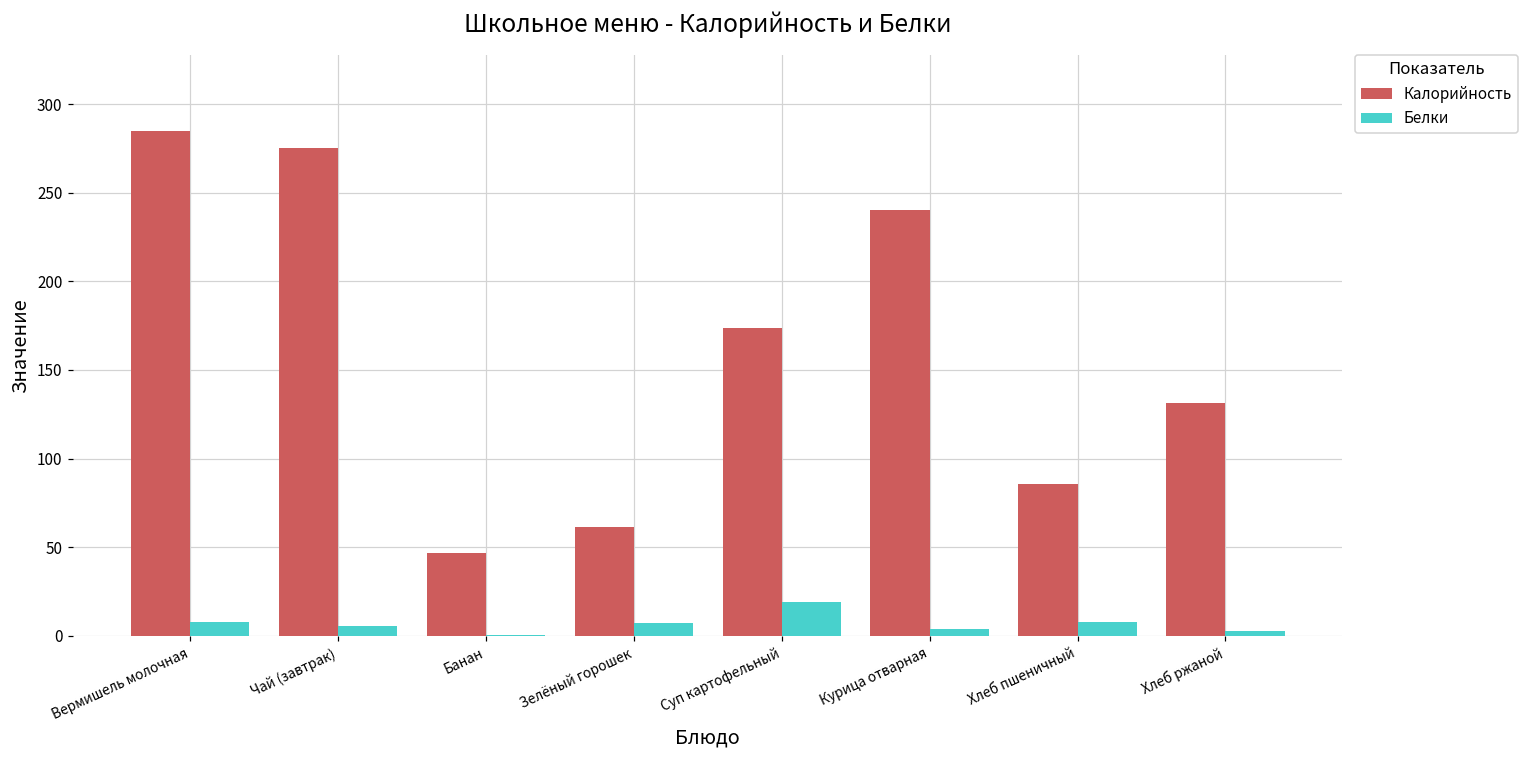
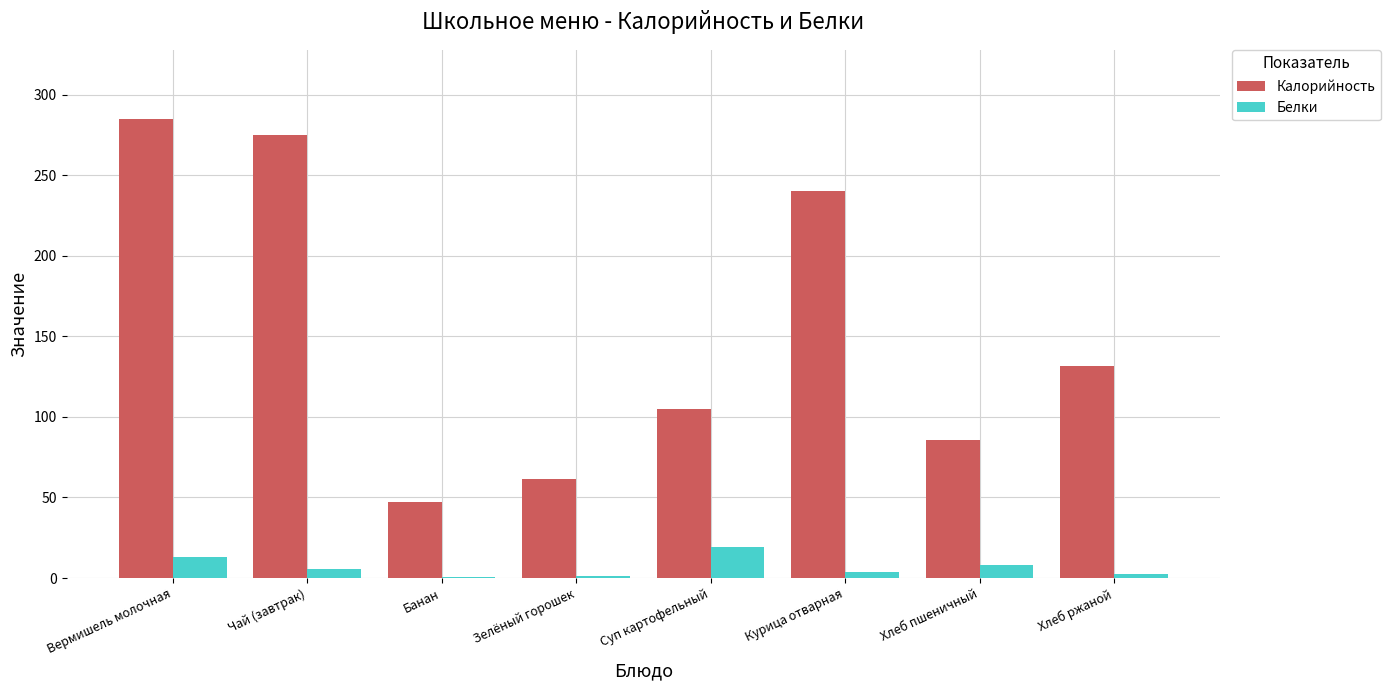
  {
    "Калорийность": {
      "Вермишель молочная": 285,
      "Чай (завтрак)": 275,
      "Банан": 47,
      "Зелёный горошек": 62,
-     "Суп картофельный": 174,
+     "Суп картофельный": 105,
      "Курица отварная": 240,
      "Хлеб пшеничный": 86,
      "Хлеб ржаной": 131
    },
    "Белки": {
-     "Вермишель молочная": 8,
+     "Вермишель молочная": 13,
      "Чай (завтрак)": 6,
-     "Зелёный горошек": 7,
+     "Зелёный горошек": 1,
      "Суп картофельный": 19,
      "Курица отварная": 4,
      "Хлеб пшеничный": 8,
      "Хлеб ржаной": 3
    }
  }
